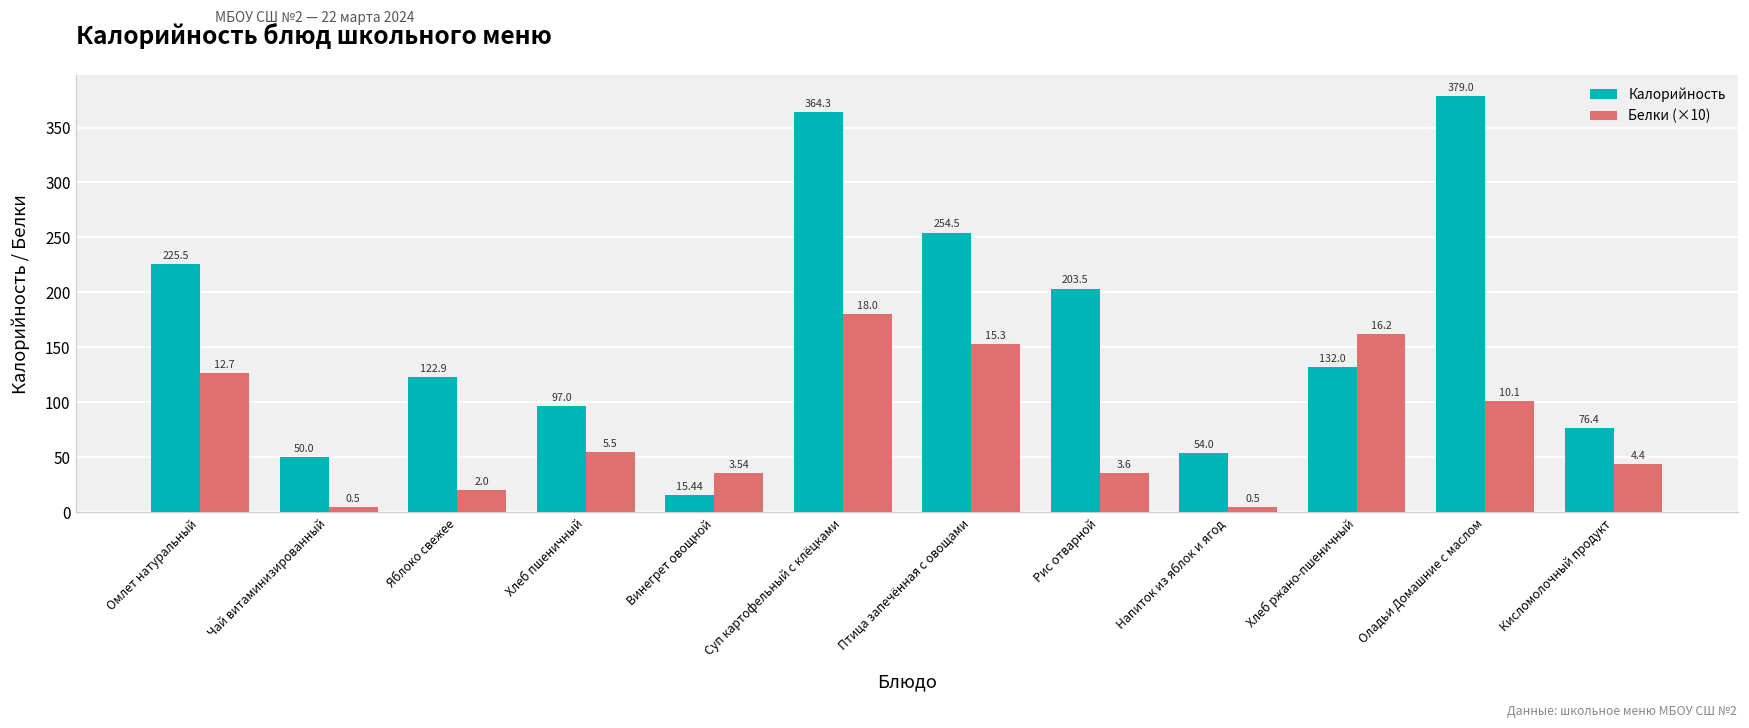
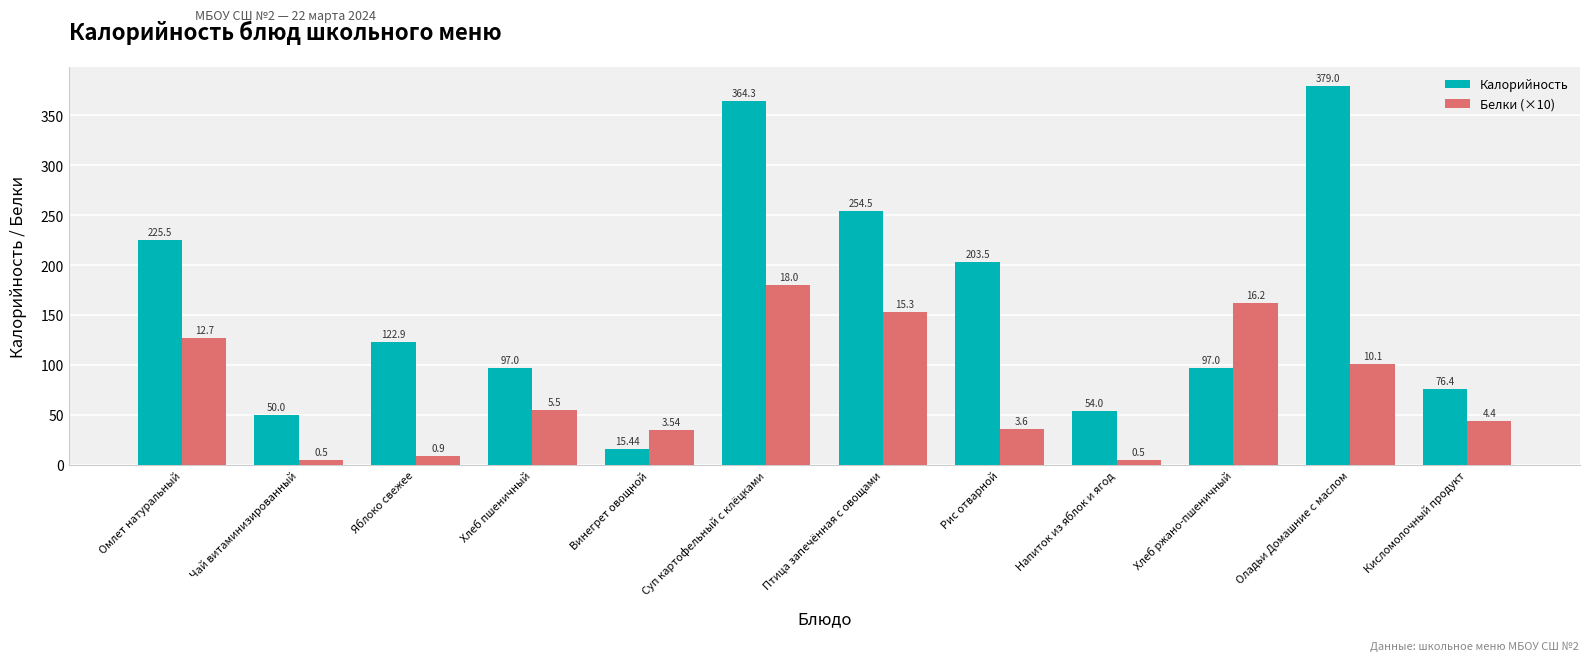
  {
    "Калорийность": {
      "Омлет натуральный": 225.5,
      "Чай витаминизированный": 50.0,
      "Яблоко свежее": 122.9,
      "Хлеб пшеничный": 97.0,
      "Винегрет овощной": 15.44,
      "Суп картофельный с клёцками": 364.3,
      "Птица запечённая с овощами": 254.5,
      "Рис отварной": 203.5,
      "Напиток из яблок и ягод": 54.0,
-     "Хлеб ржано-пшеничный": 132.0,
+     "Хлеб ржано-пшеничный": 97.0,
      "Оладьи Домашние с маслом": 379.0,
      "Кисломолочный продукт": 76.4
    },
    "Белки (×10)": {
-     "Яблоко свежее": 2.0
+     "Яблоко свежее": 0.9
    }
  }
